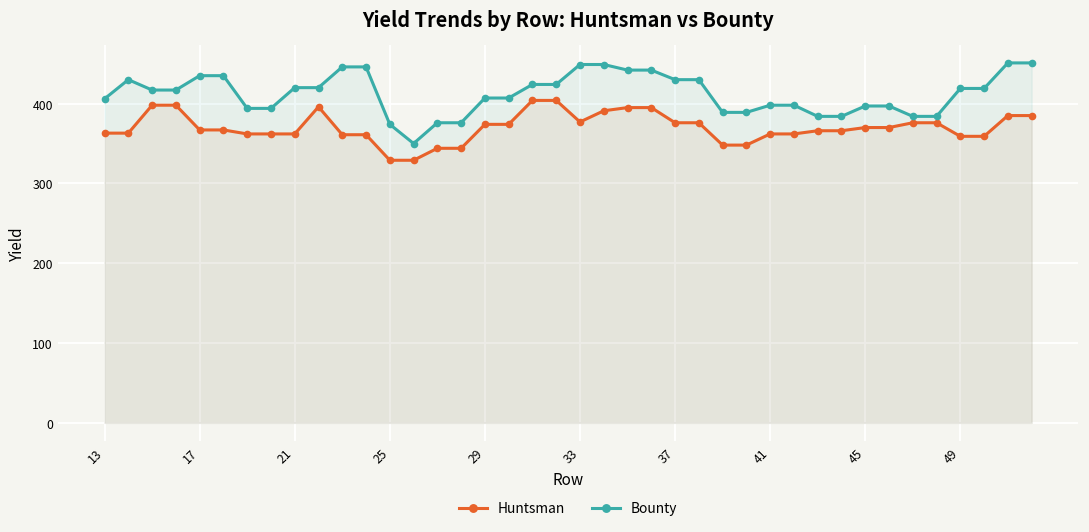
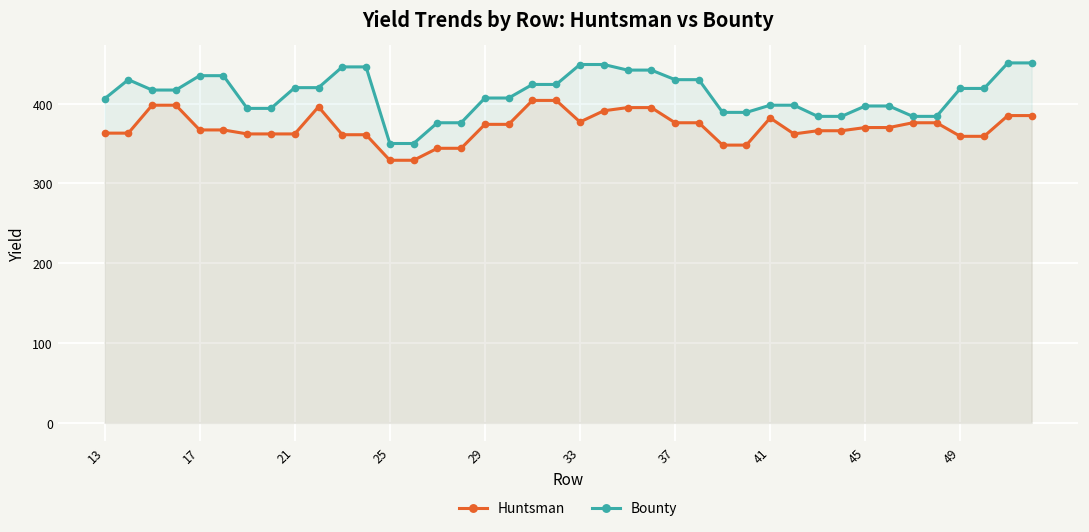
  {
    "Huntsman": {
      "13": 360,
      "17": 370,
      "21": 360,
      "25": 330,
      "29": 370,
      "33": 380,
      "37": 380,
-     "41": 360,
+     "41": 380,
      "45": 370,
      "49": 360
    },
    "Bounty": {
      "13": 410,
      "17": 440,
      "21": 420,
-     "25": 370,
+     "25": 350,
      "29": 410,
      "33": 450,
      "37": 430,
      "41": 400,
      "45": 400,
      "49": 420
    }
  }
